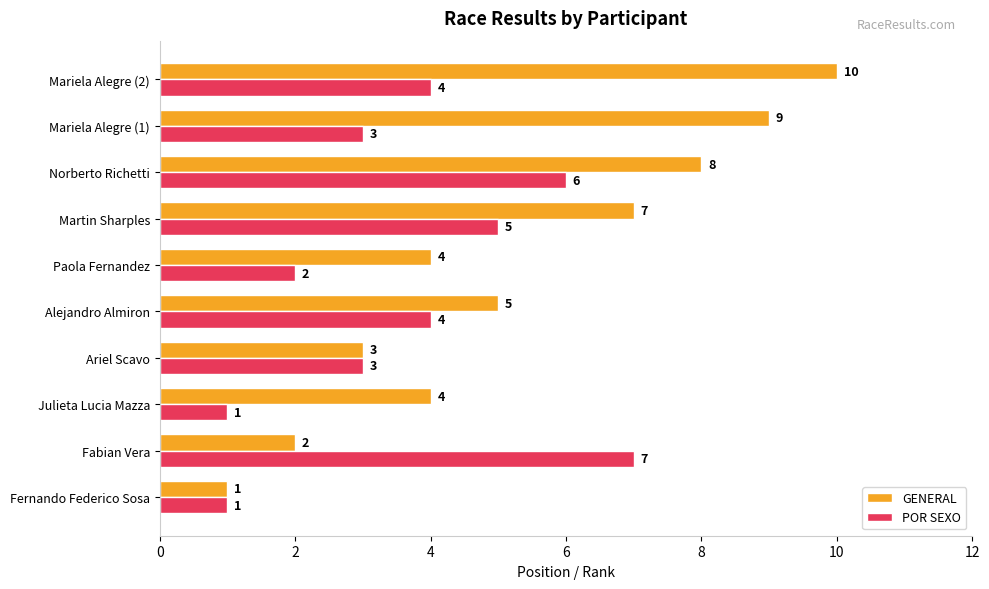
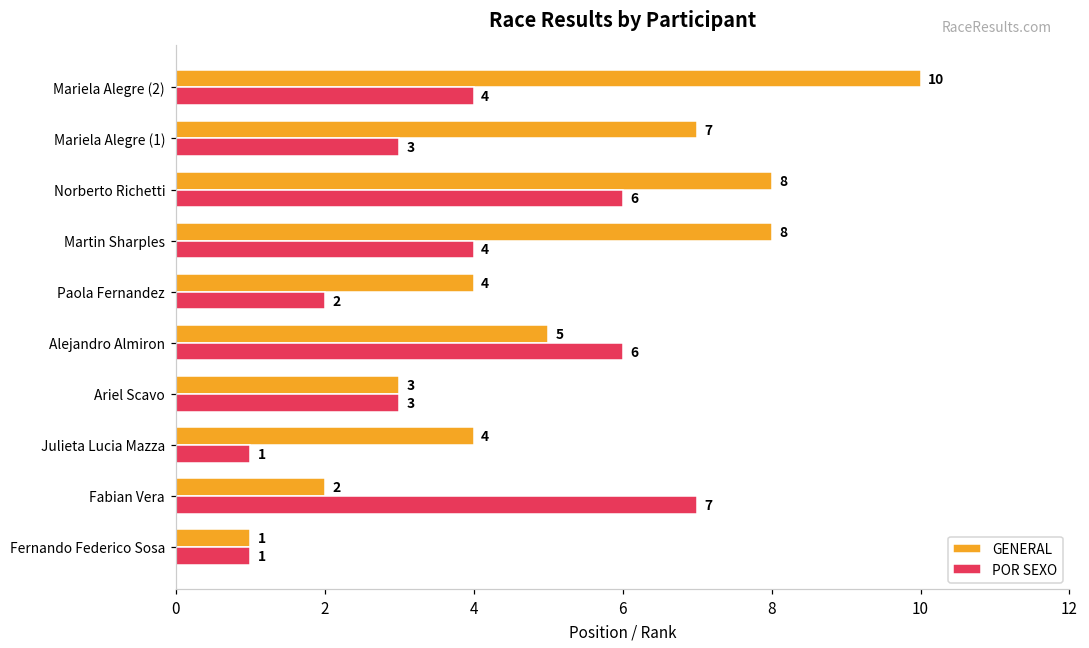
  {
    "GENERAL": {
      "Mariela Alegre (2)": 10,
-     "Mariela Alegre (1)": 9,
+     "Mariela Alegre (1)": 7,
      "Norberto Richetti": 8,
-     "Martin Sharples": 7,
+     "Martin Sharples": 8,
      "Paola Fernandez": 4,
      "Alejandro Almiron": 5,
      "Ariel Scavo": 3,
      "Julieta Lucia Mazza": 4,
      "Fabian Vera": 2,
      "Fernando Federico Sosa": 1
    },
    "POR SEXO": {
      "Mariela Alegre (2)": 4,
      "Mariela Alegre (1)": 3,
      "Norberto Richetti": 6,
-     "Martin Sharples": 5,
+     "Martin Sharples": 4,
      "Paola Fernandez": 2,
-     "Alejandro Almiron": 4,
+     "Alejandro Almiron": 6,
      "Ariel Scavo": 3,
      "Julieta Lucia Mazza": 1,
      "Fabian Vera": 7,
      "Fernando Federico Sosa": 1
    }
  }
